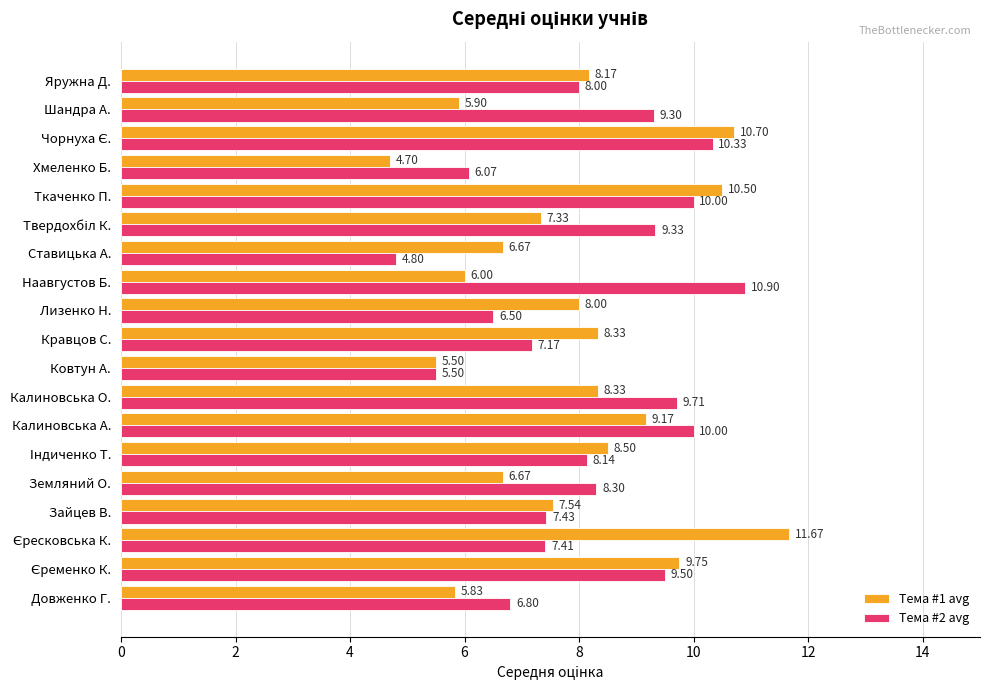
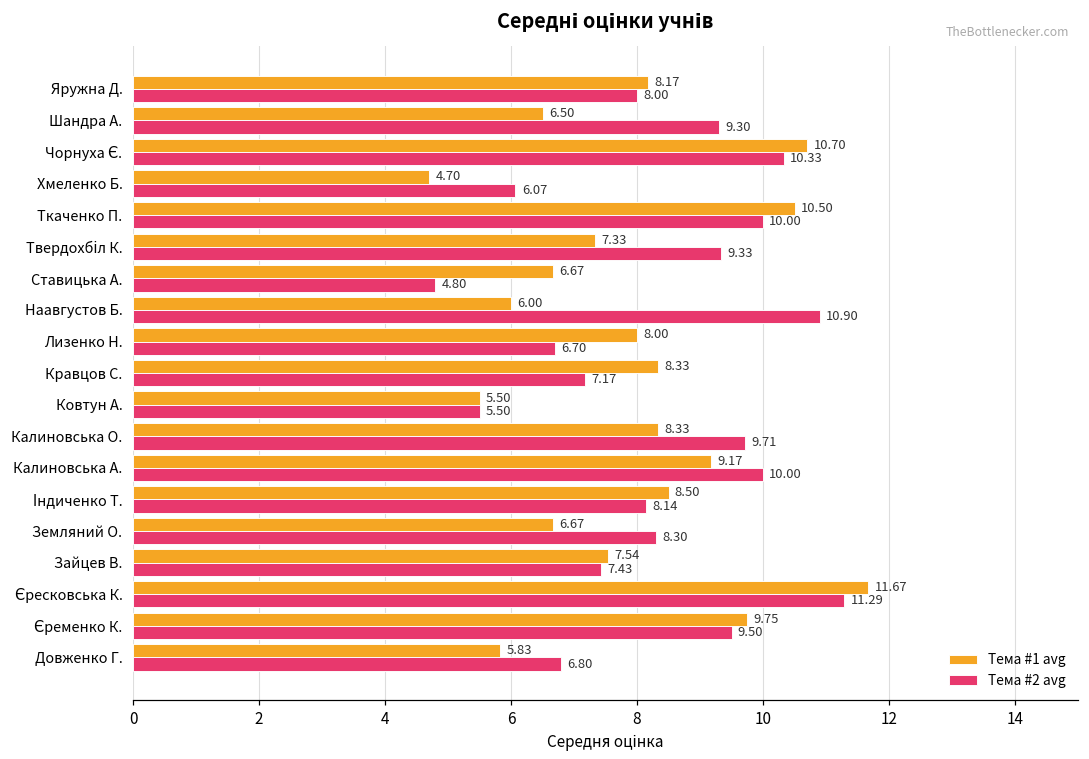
  {
    "Тема #1 avg": {
      "Яружна Д.": 8.17,
-     "Шандра А.": 5.90,
+     "Шандра А.": 6.50,
      "Чорнуха Є.": 10.70,
      "Хмеленко Б.": 4.70,
      "Ткаченко П.": 10.50,
      "Твердохбіл К.": 7.33,
      "Ставицька А.": 6.67,
      "Наавгустов Б.": 6.00,
      "Лизенко Н.": 8.00,
      "Кравцов С.": 8.33,
      "Ковтун А.": 5.50,
      "Калиновська О.": 8.33,
      "Калиновська А.": 9.17,
      "Індиченко Т.": 8.50,
      "Земляний О.": 6.67,
      "Зайцев В.": 7.54,
      "Єресковська К.": 11.67,
      "Єременко К.": 9.75,
      "Довженко Г.": 5.83
    },
    "Тема #2 avg": {
      "Яружна Д.": 8.00,
      "Шандра А.": 9.30,
      "Чорнуха Є.": 10.33,
      "Хмеленко Б.": 6.07,
      "Ткаченко П.": 10.00,
      "Твердохбіл К.": 9.33,
      "Ставицька А.": 4.80,
      "Наавгустов Б.": 10.90,
-     "Лизенко Н.": 6.50,
+     "Лизенко Н.": 6.70,
      "Кравцов С.": 7.17,
      "Ковтун А.": 5.50,
      "Калиновська О.": 9.71,
      "Калиновська А.": 10.00,
      "Індиченко Т.": 8.14,
      "Земляний О.": 8.30,
      "Зайцев В.": 7.43,
-     "Єресковська К.": 7.41,
+     "Єресковська К.": 11.29,
      "Єременко К.": 9.50,
      "Довженко Г.": 6.80
    }
  }
